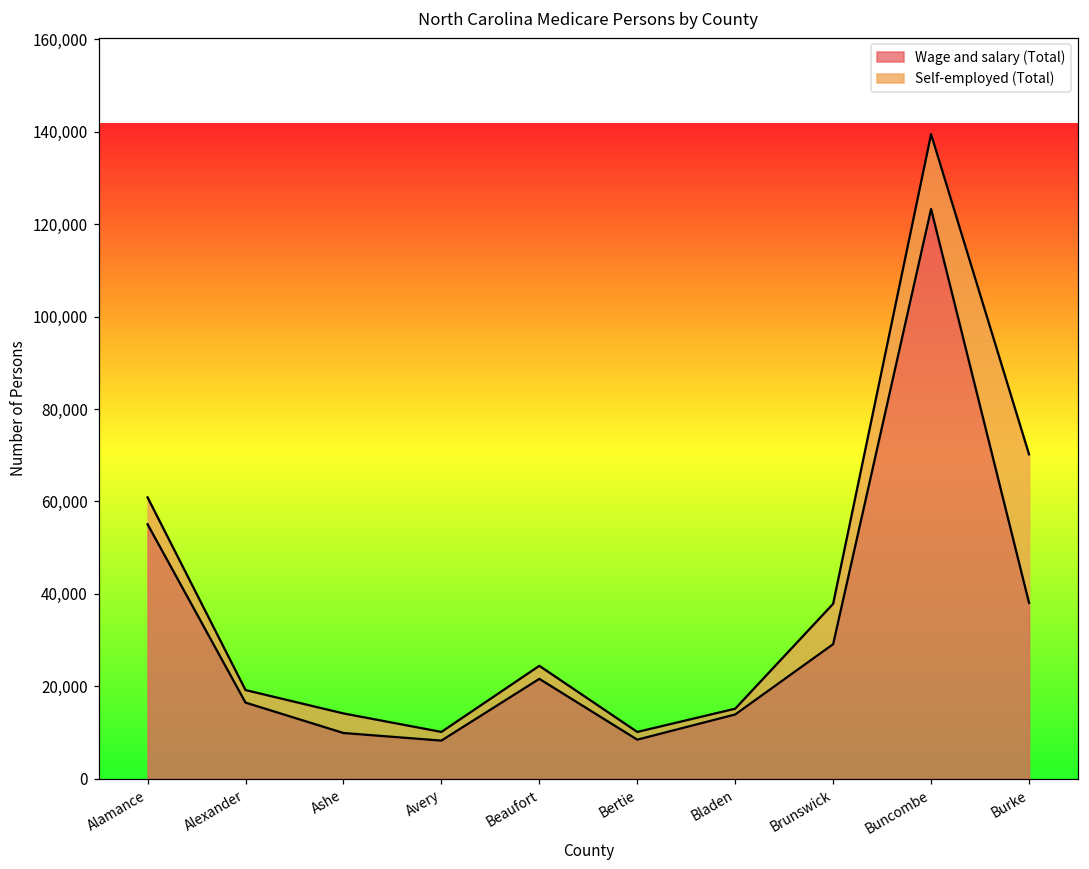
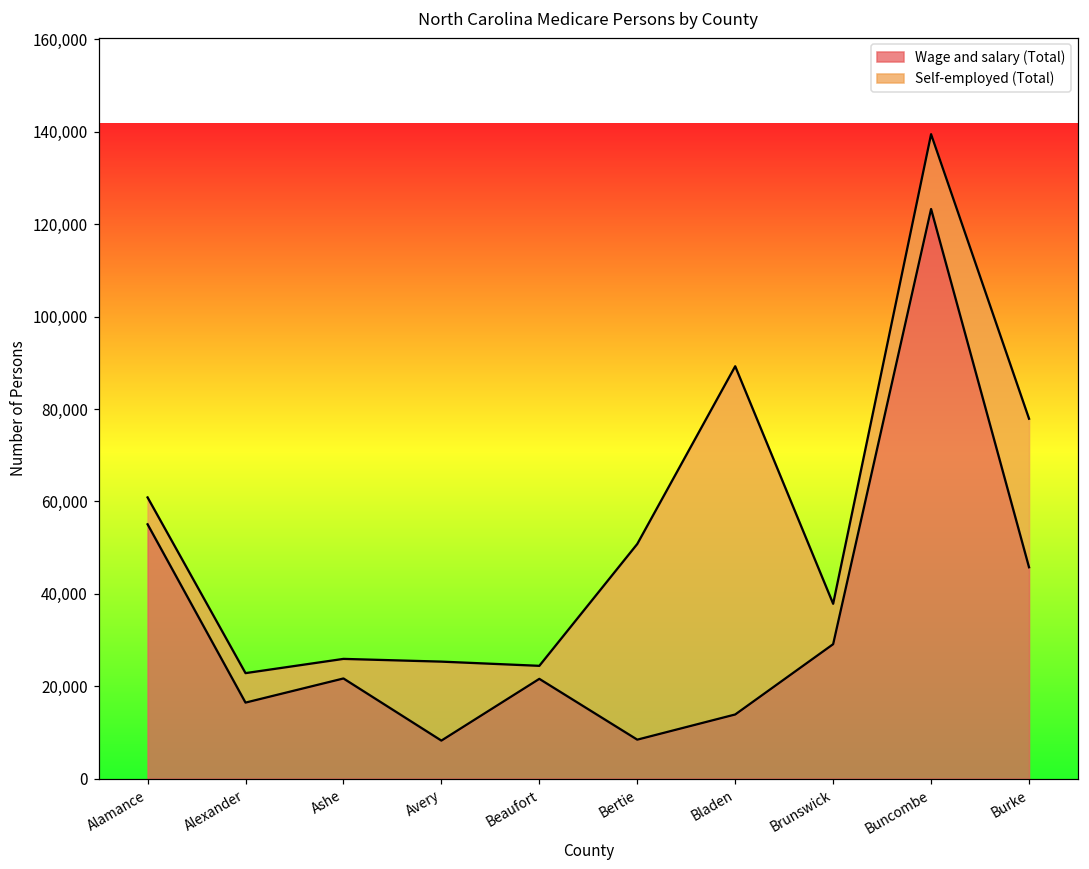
  {
    "Wage and salary (Total)": {
      "Alamance": "55,000",
      "Alexander": "16,000",
-     "Ashe": "10,000",
+     "Ashe": "22,000",
      "Avery": "8,000",
      "Beaufort": "22,000",
      "Bertie": "8,000",
      "Bladen": "14,000",
      "Brunswick": "29,000",
      "Buncombe": "123,000",
-     "Burke": "38,000"
+     "Burke": "46,000"
    },
    "Self-employed (Total)": {
      "Alamance": "6,000",
-     "Alexander": "3,000",
+     "Alexander": "6,000",
      "Ashe": "4,000",
-     "Avery": "2,000",
+     "Avery": "17,000",
      "Beaufort": "3,000",
-     "Bertie": "2,000",
-     "Bladen": "1,000",
+     "Bertie": "42,000",
+     "Bladen": "75,000",
      "Brunswick": "9,000",
      "Buncombe": "16,000",
      "Burke": "32,000"
    }
  }
